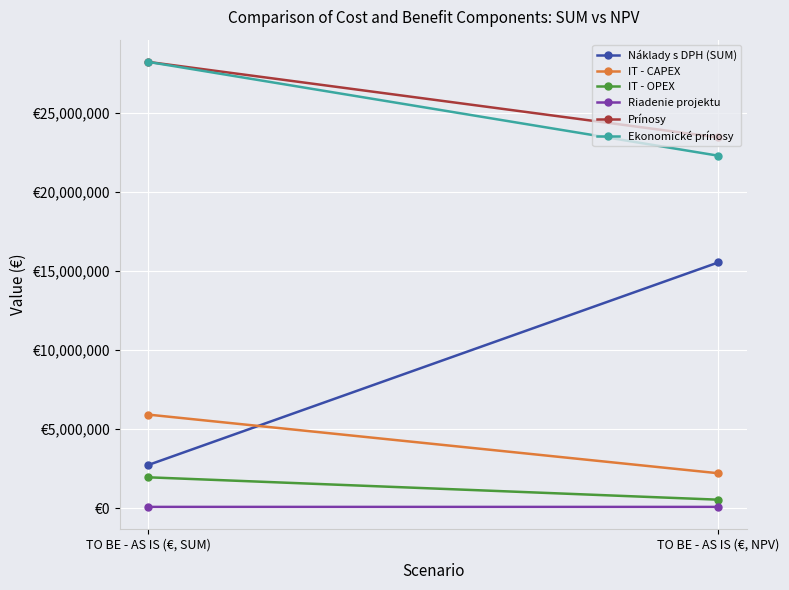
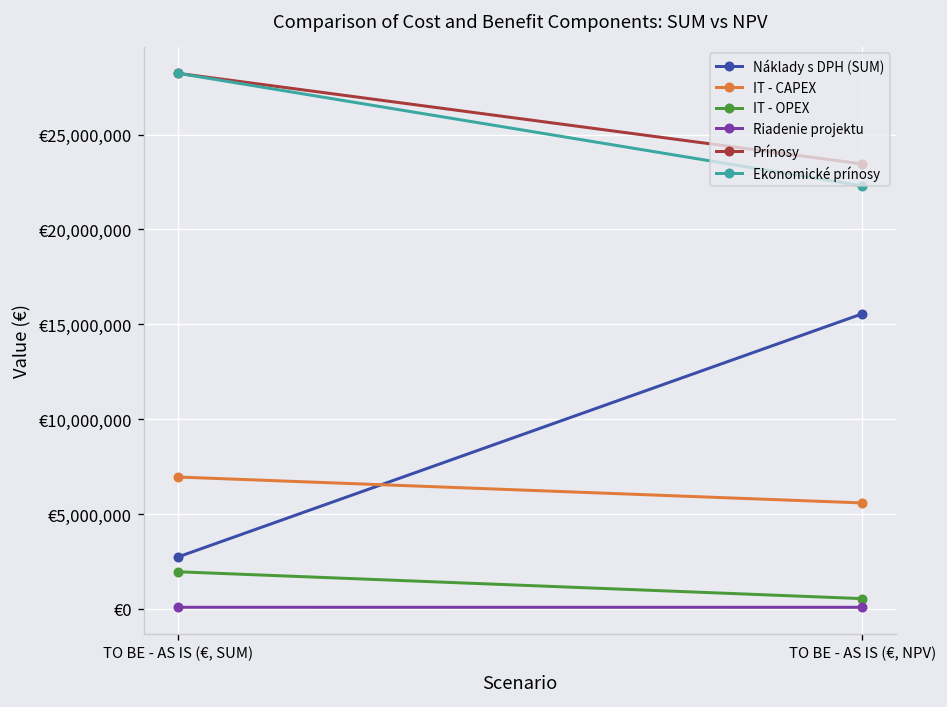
  {
    "Náklady s DPH (SUM)": {
      "TO BE - AS IS (€, SUM)": "€2,700,000",
      "TO BE - AS IS (€, NPV)": "€15,600,000"
    },
    "IT - CAPEX": {
-     "TO BE - AS IS (€, SUM)": "€5,900,000",
-     "TO BE - AS IS (€, NPV)": "€2,200,000"
+     "TO BE - AS IS (€, SUM)": "€6,900,000",
+     "TO BE - AS IS (€, NPV)": "€5,600,000"
    },
    "IT - OPEX": {
      "TO BE - AS IS (€, SUM)": "€2,000,000",
      "TO BE - AS IS (€, NPV)": "€500,000"
    },
    "Riadenie projektu": {
      "TO BE - AS IS (€, SUM)": "€100,000",
      "TO BE - AS IS (€, NPV)": "€100,000"
    },
    "Ekonomické prínosy": {
      "TO BE - AS IS (€, NPV)": "€22,300,000"
    }
  }
